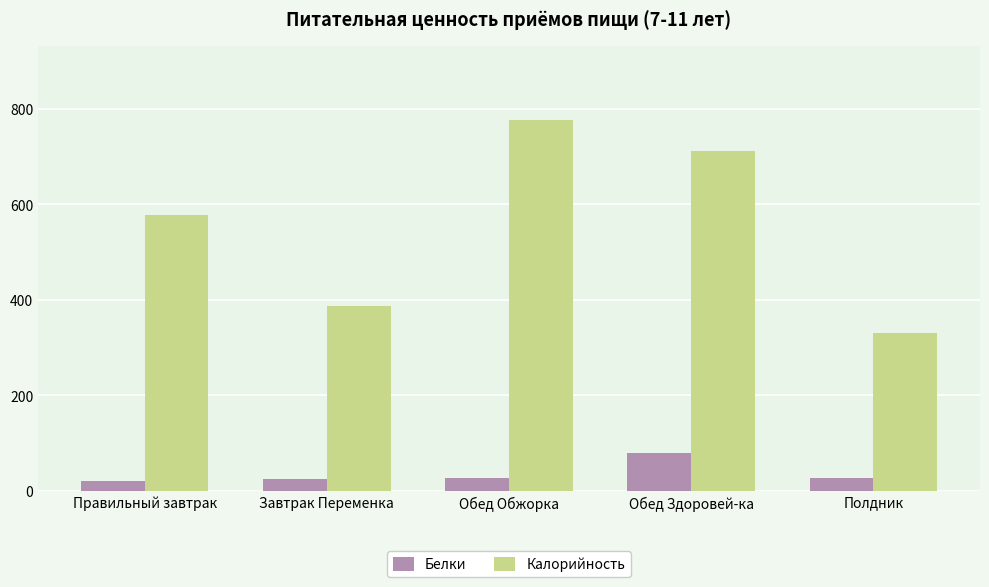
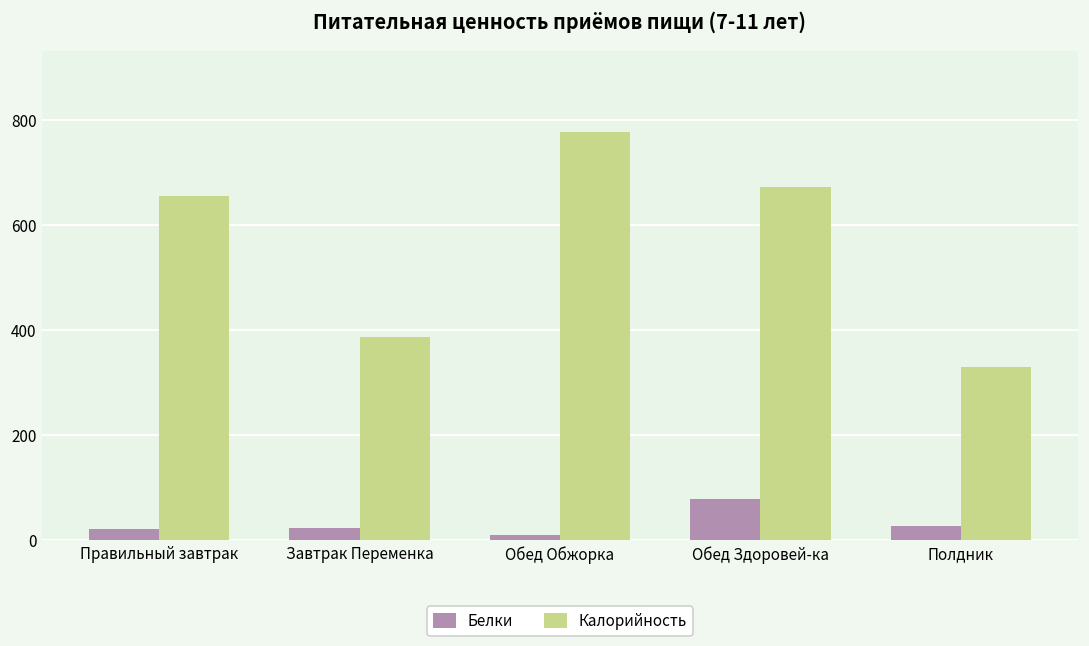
  {
    "Белки": {
      "Правильный завтрак": 20,
      "Завтрак Переменка": 20,
-     "Обед Обжорка": 30,
+     "Обед Обжорка": 10,
      "Обед Здоровей-ка": 80,
      "Полдник": 30
    },
    "Калорийность": {
-     "Правильный завтрак": 580,
+     "Правильный завтрак": 660,
      "Завтрак Переменка": 390,
      "Обед Обжорка": 780,
-     "Обед Здоровей-ка": 710,
+     "Обед Здоровей-ка": 670,
      "Полдник": 330
    }
  }
